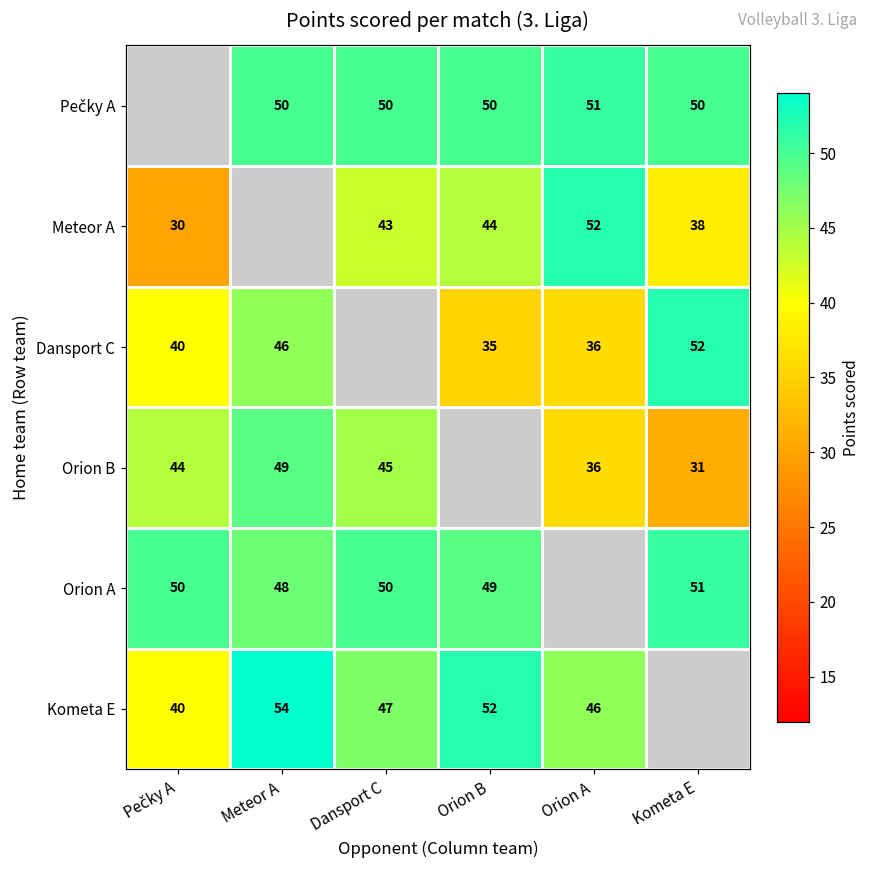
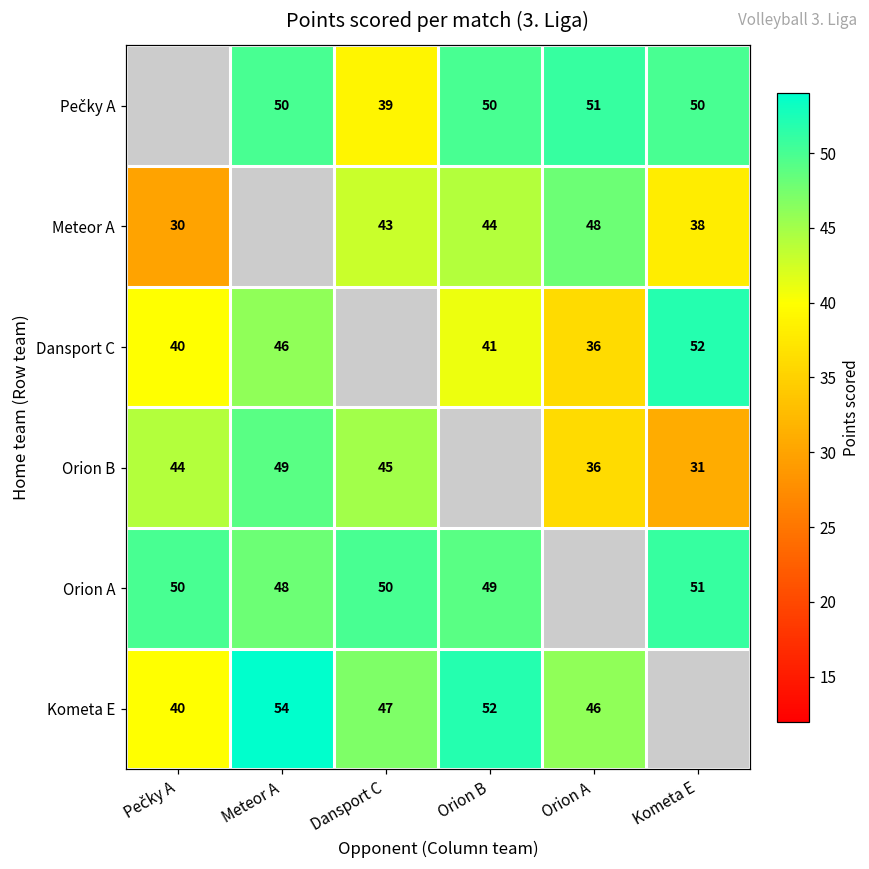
  {
    "Pečky A": {
      "Meteor A": 50,
-     "Dansport C": 50,
+     "Dansport C": 39,
      "Orion B": 50,
      "Orion A": 51,
      "Kometa E": 50
    },
    "Meteor A": {
      "Pečky A": 30,
      "Dansport C": 43,
      "Orion B": 44,
-     "Orion A": 52,
+     "Orion A": 48,
      "Kometa E": 38
    },
    "Dansport C": {
      "Pečky A": 40,
      "Meteor A": 46,
-     "Orion B": 35,
+     "Orion B": 41,
      "Orion A": 36,
      "Kometa E": 52
    },
    "Orion B": {
      "Pečky A": 44,
      "Meteor A": 49,
      "Dansport C": 45,
      "Orion A": 36,
      "Kometa E": 31
    },
    "Orion A": {
      "Pečky A": 50,
      "Meteor A": 48,
      "Dansport C": 50,
      "Orion B": 49,
      "Kometa E": 51
    },
    "Kometa E": {
      "Pečky A": 40,
      "Meteor A": 54,
      "Dansport C": 47,
      "Orion B": 52,
      "Orion A": 46
    }
  }
